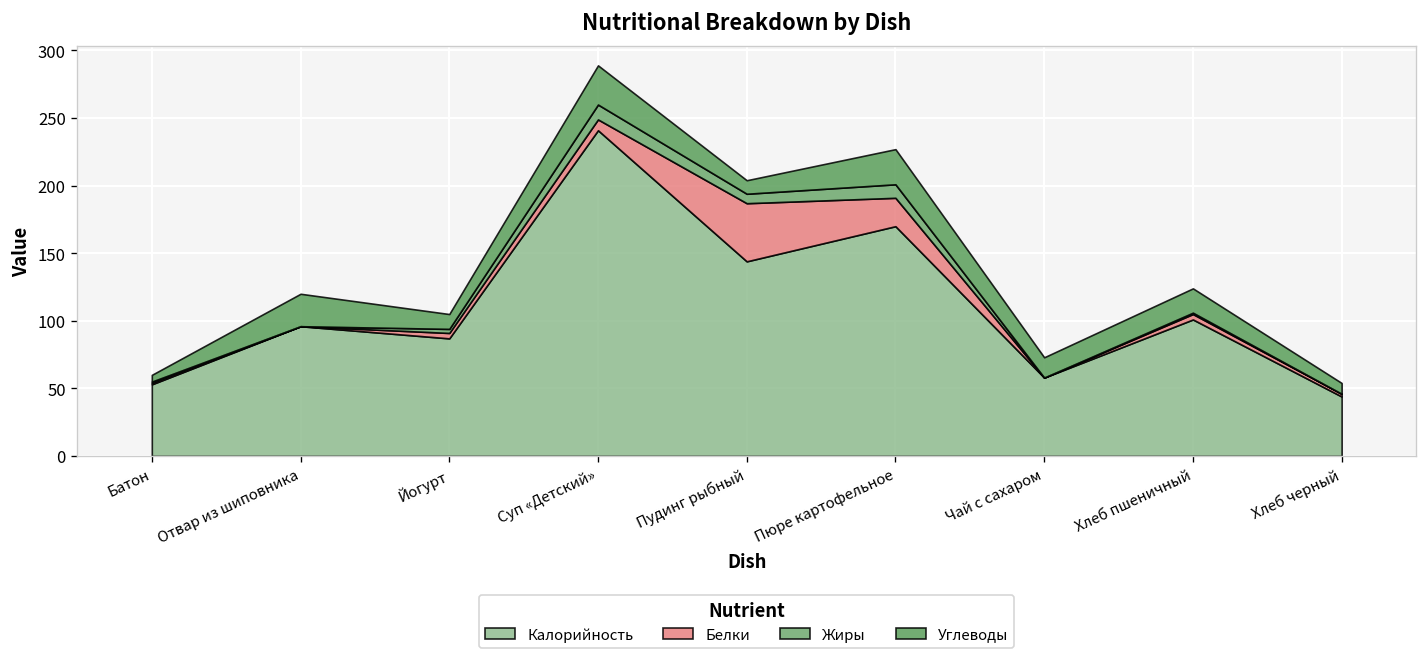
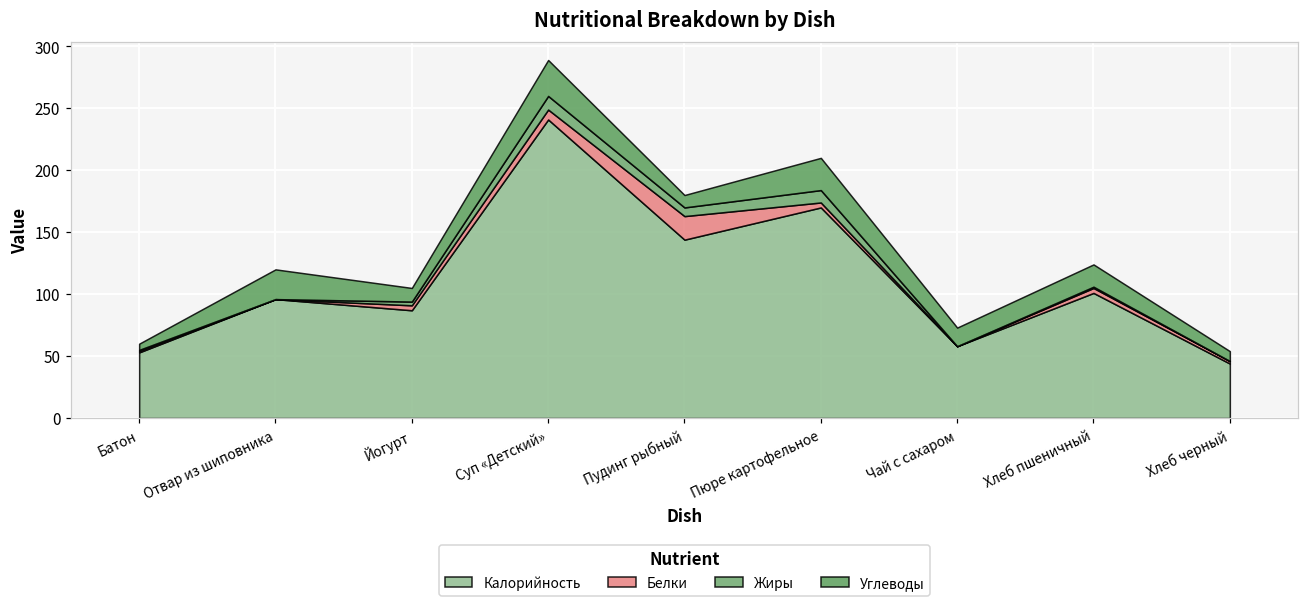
  {
    "Белки": {
      "Йогурт": 4,
      "Суп «Детский»": 8,
-     "Пудинг рыбный": 43,
-     "Пюре картофельное": 21
+     "Пудинг рыбный": 19,
+     "Пюре картофельное": 4
    }
  }
